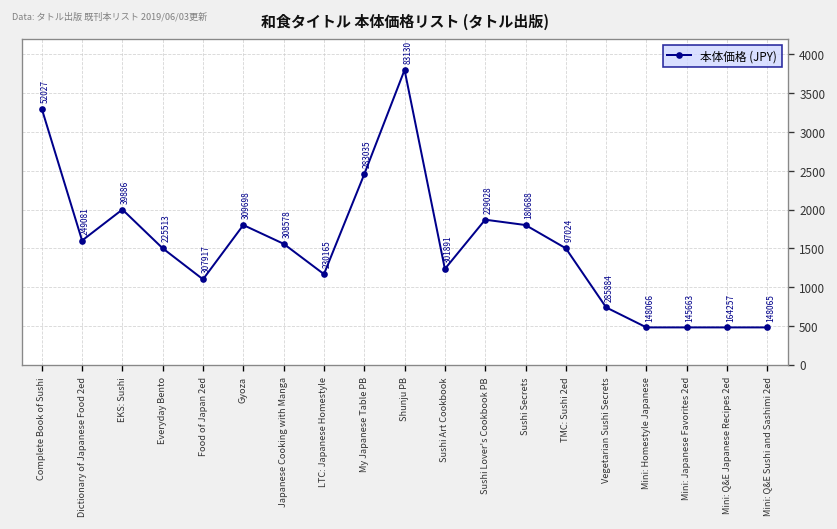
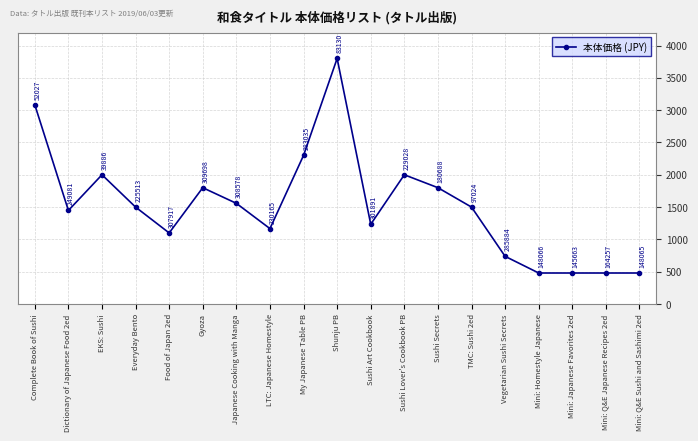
  {
-   "Complete Book of Sushi": 3300,
-   "Dictionary of Japanese Food 2ed": 1600,
-   "My Japanese Table PB": 2500,
-   "Sushi Lover's Cookbook PB": 1900
+   "Complete Book of Sushi": 3100,
+   "Dictionary of Japanese Food 2ed": 1400,
+   "My Japanese Table PB": 2300,
+   "Sushi Lover's Cookbook PB": 2000
  }
